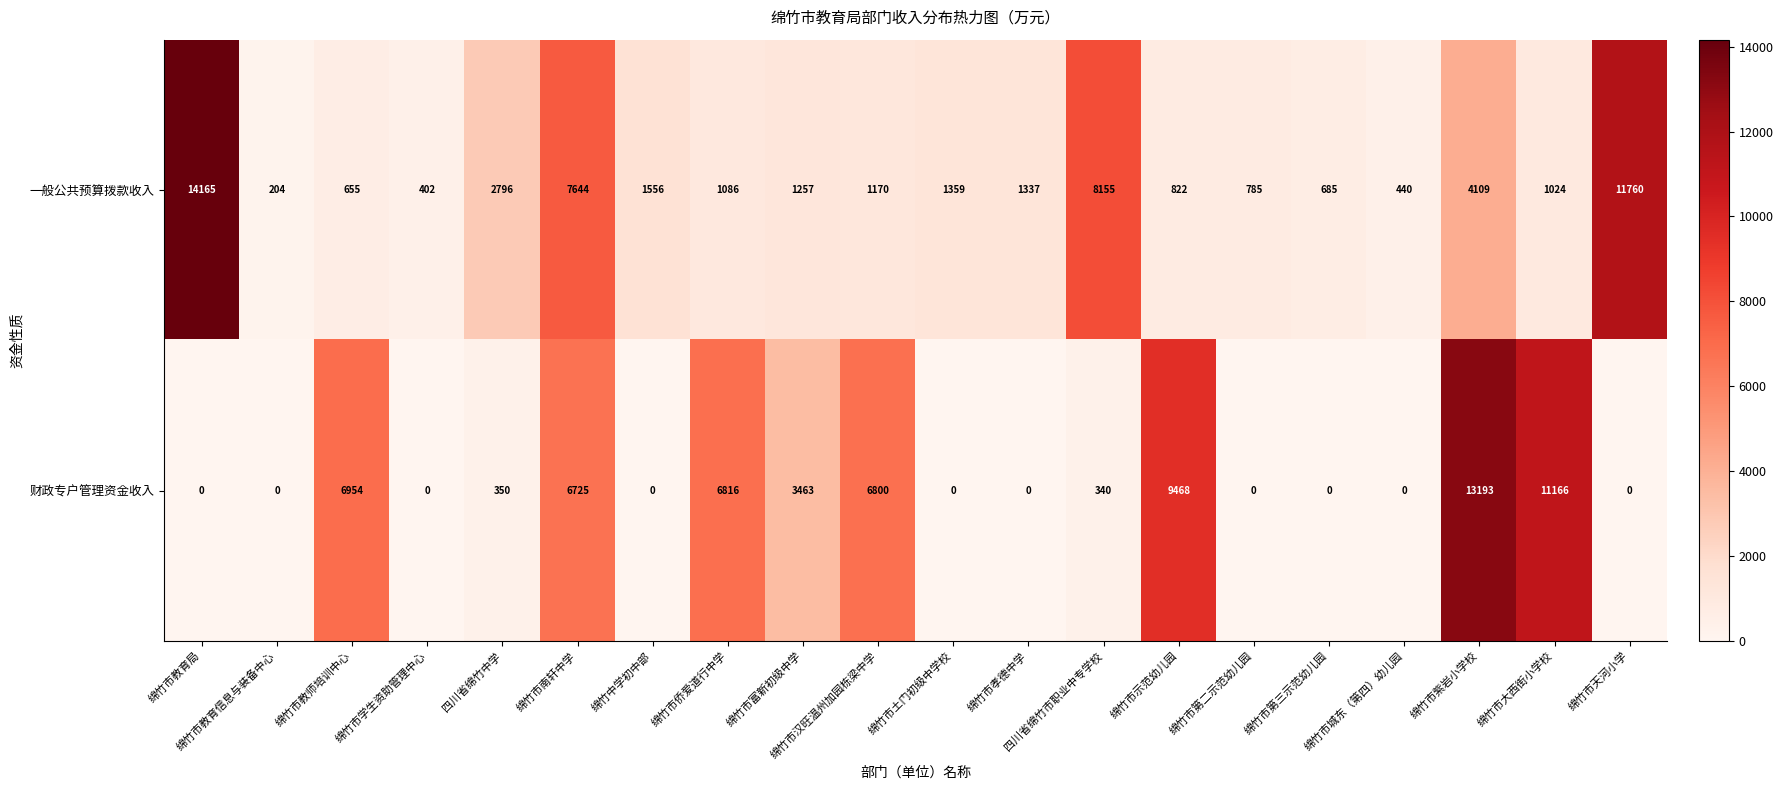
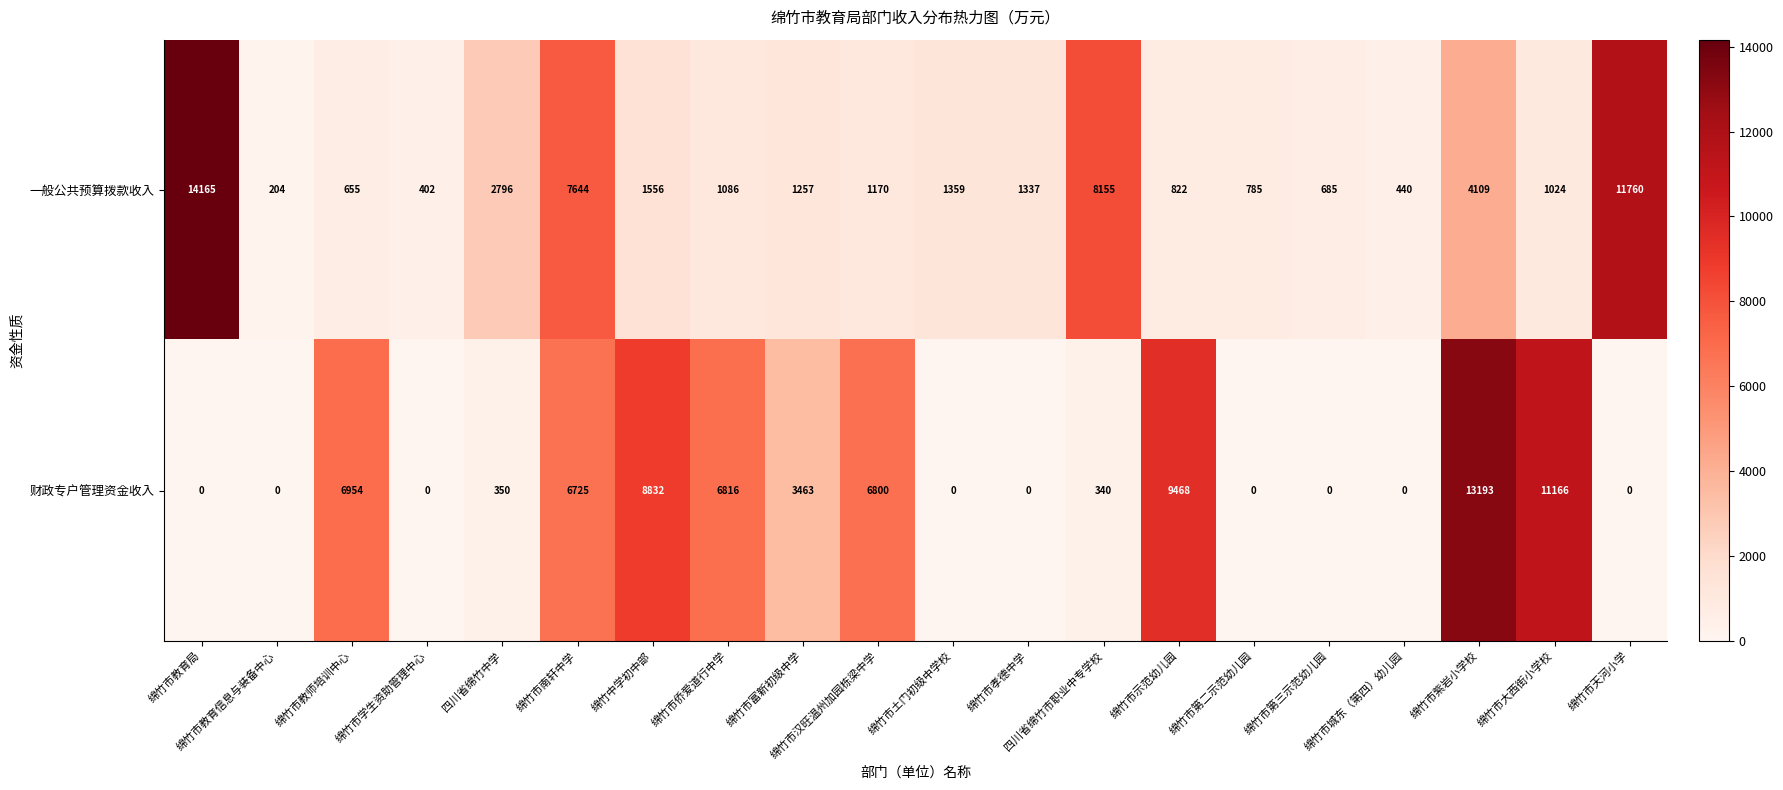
  {
    "一般公共预算拨款收入": {
      "绵竹市教育局": 14165,
      "绵竹市教育信息与装备中心": 204,
      "绵竹市教师培训中心": 655,
      "绵竹市学生资助管理中心": 402,
      "四川省绵竹中学": 2796,
      "绵竹市南轩中学": 7644,
      "绵竹中学初中部": 1556,
      "绵竹市侨爱道行中学": 1086,
      "绵竹市富新初级中学": 1257,
      "绵竹市汉旺温州加园栋梁中学": 1170,
      "绵竹市土门初级中学校": 1359,
      "绵竹市孝德中学": 1337,
      "四川省绵竹市职业中专学校": 8155,
      "绵竹市示范幼儿园": 822,
      "绵竹市第二示范幼儿园": 785,
      "绵竹市第三示范幼儿园": 685,
      "绵竹市城东（第四）幼儿园": 440,
      "绵竹市紫岩小学校": 4109,
      "绵竹市大西街小学校": 1024,
      "绵竹市天河小学": 11760
    },
    "财政专户管理资金收入": {
      "绵竹市教育局": 0,
      "绵竹市教育信息与装备中心": 0,
      "绵竹市教师培训中心": 6954,
      "绵竹市学生资助管理中心": 0,
      "四川省绵竹中学": 350,
      "绵竹市南轩中学": 6725,
-     "绵竹中学初中部": 0,
+     "绵竹中学初中部": 8832,
      "绵竹市侨爱道行中学": 6816,
      "绵竹市富新初级中学": 3463,
      "绵竹市汉旺温州加园栋梁中学": 6800,
      "绵竹市土门初级中学校": 0,
      "绵竹市孝德中学": 0,
      "四川省绵竹市职业中专学校": 340,
      "绵竹市示范幼儿园": 9468,
      "绵竹市第二示范幼儿园": 0,
      "绵竹市第三示范幼儿园": 0,
      "绵竹市城东（第四）幼儿园": 0,
      "绵竹市紫岩小学校": 13193,
      "绵竹市大西街小学校": 11166,
      "绵竹市天河小学": 0
    }
  }
